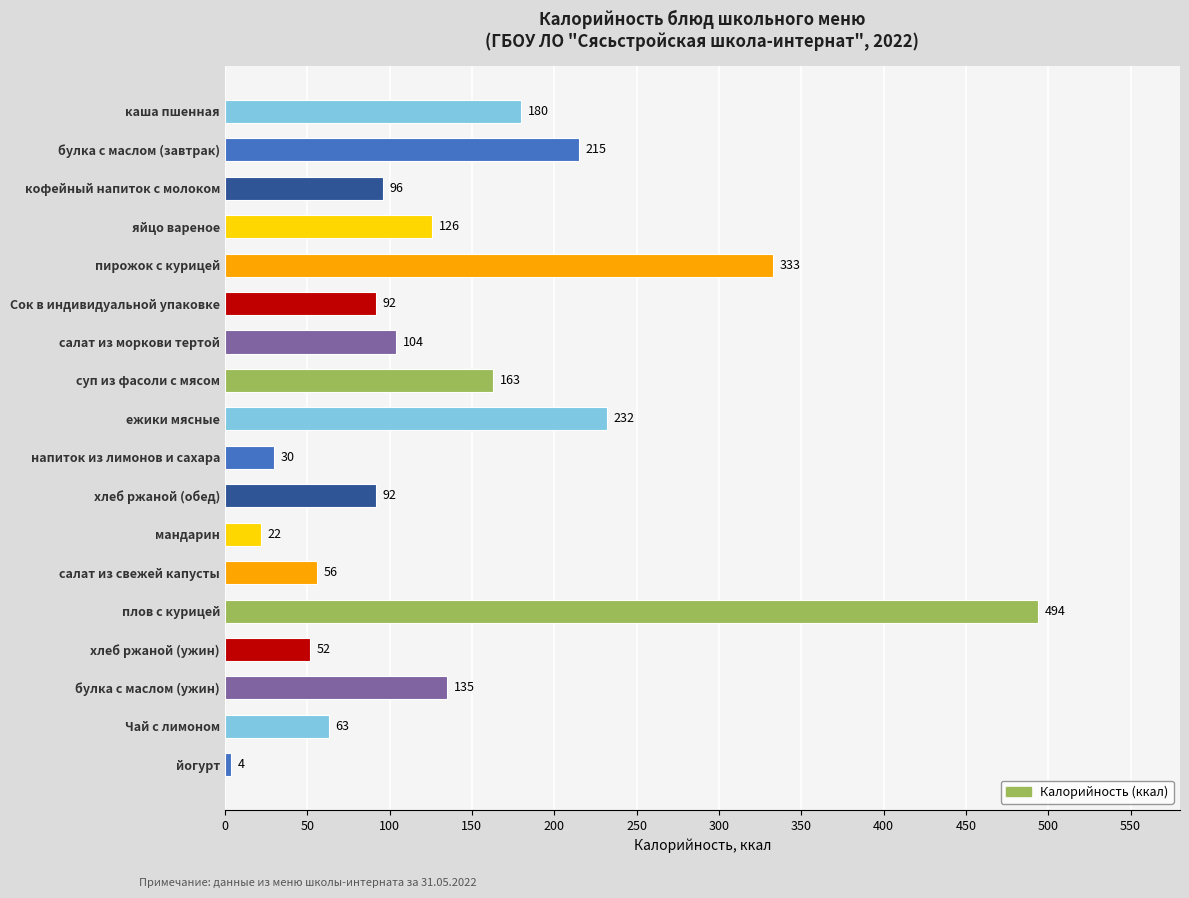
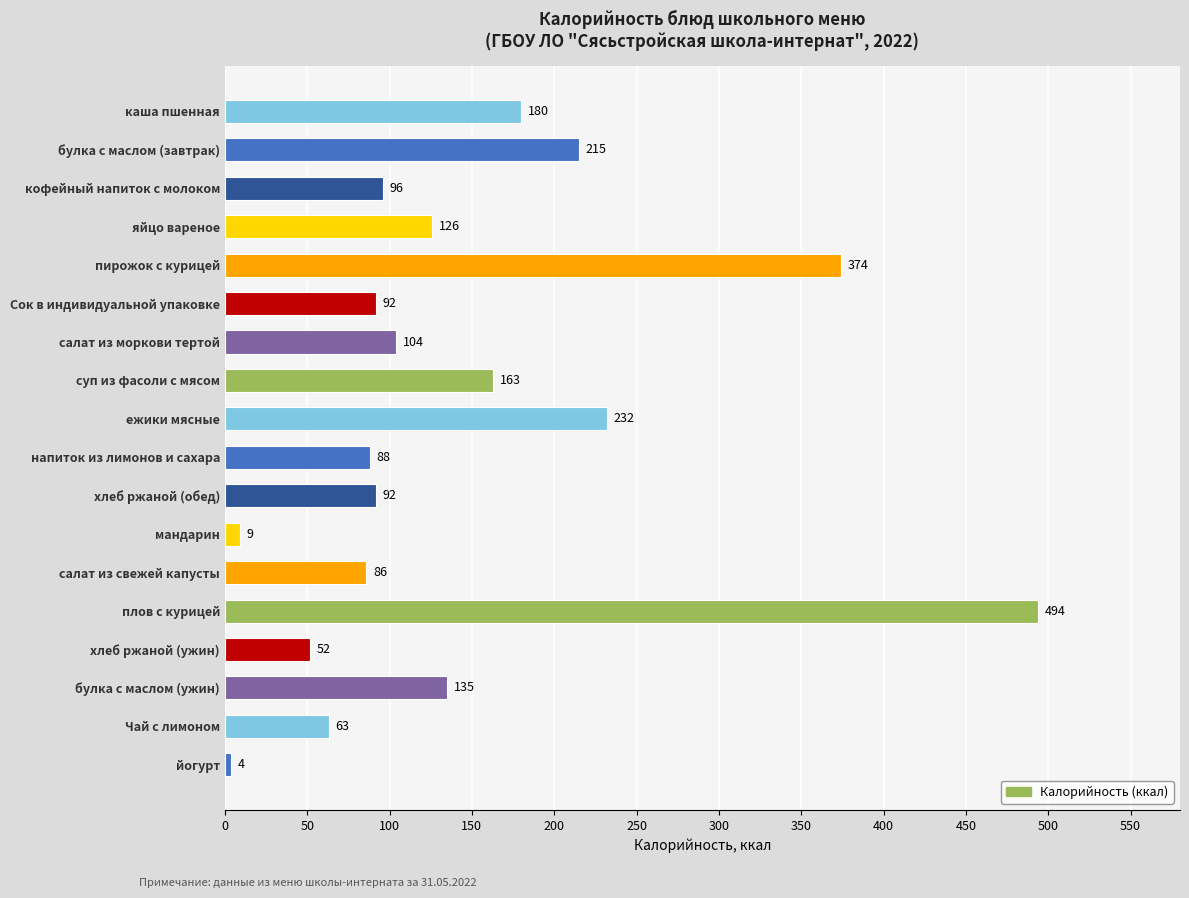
  {
    "каша пшенная": 180,
    "булка с маслом (завтрак)": 215,
    "кофейный напиток с молоком": 96,
    "яйцо вареное": 126,
-   "пирожок с курицей": 333,
+   "пирожок с курицей": 374,
    "Сок в индивидуальной упаковке": 92,
    "салат из моркови тертой": 104,
    "суп из фасоли с мясом": 163,
    "ежики мясные": 232,
-   "напиток из лимонов и сахара": 30,
+   "напиток из лимонов и сахара": 88,
    "хлеб ржаной (обед)": 92,
-   "мандарин": 22,
-   "салат из свежей капусты": 56,
+   "мандарин": 9,
+   "салат из свежей капусты": 86,
    "плов с курицей": 494,
    "хлеб ржаной (ужин)": 52,
    "булка с маслом (ужин)": 135,
    "Чай с лимоном": 63,
    "йогурт": 4
  }
